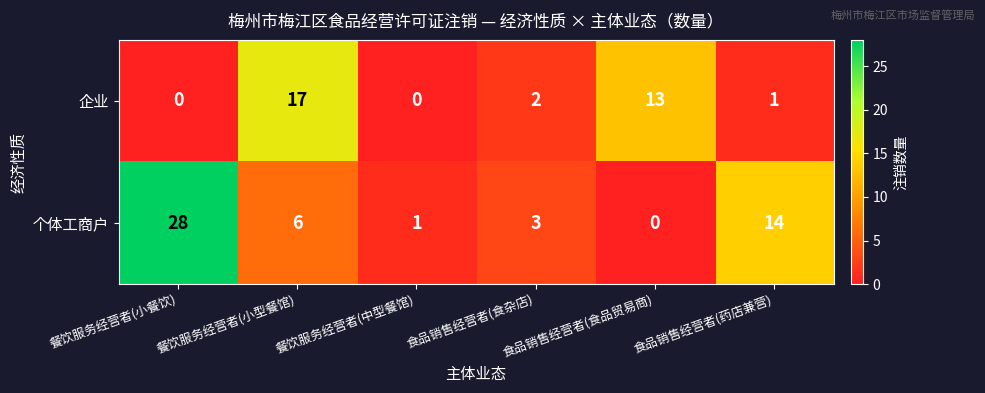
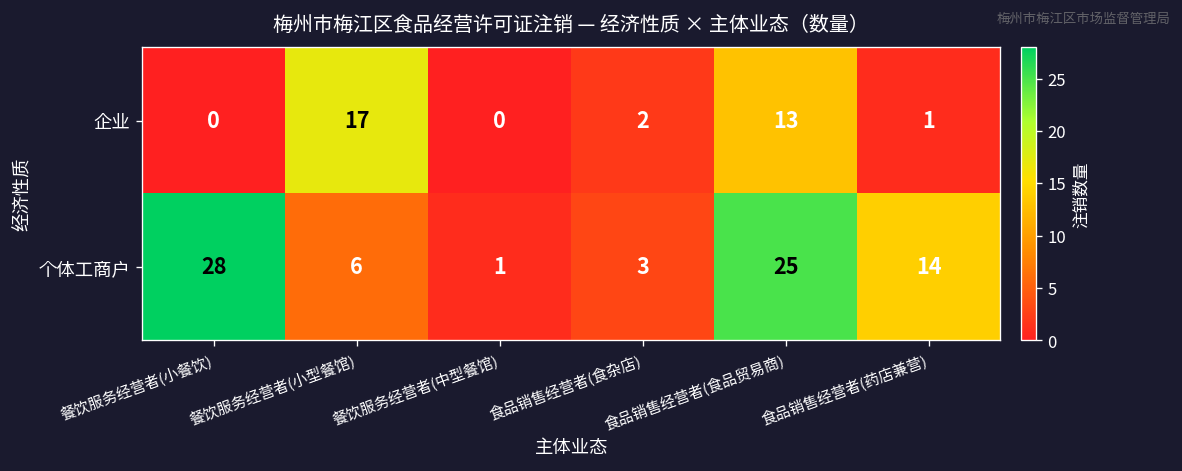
  {
    "企业": {
      "餐饮服务经营者(小餐饮)": 0,
      "餐饮服务经营者(小型餐馆)": 17,
      "餐饮服务经营者(中型餐馆)": 0,
      "食品销售经营者(食杂店)": 2,
      "食品销售经营者(食品贸易商)": 13,
      "食品销售经营者(药店兼营)": 1
    },
    "个体工商户": {
      "餐饮服务经营者(小餐饮)": 28,
      "餐饮服务经营者(小型餐馆)": 6,
      "餐饮服务经营者(中型餐馆)": 1,
      "食品销售经营者(食杂店)": 3,
-     "食品销售经营者(食品贸易商)": 0,
+     "食品销售经营者(食品贸易商)": 25,
      "食品销售经营者(药店兼营)": 14
    }
  }
